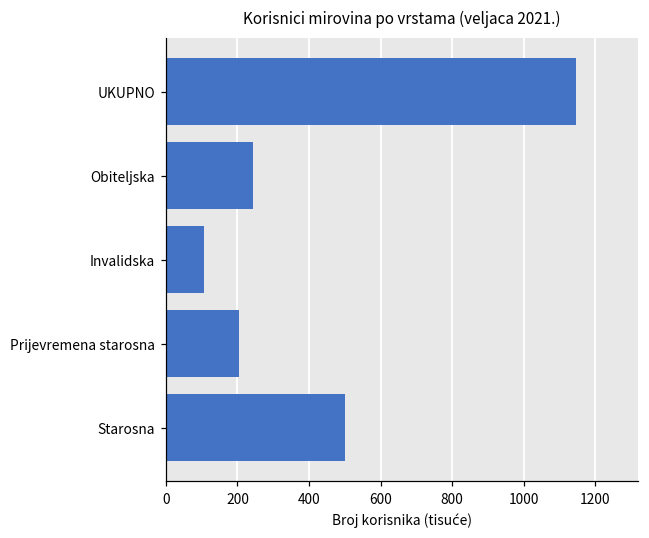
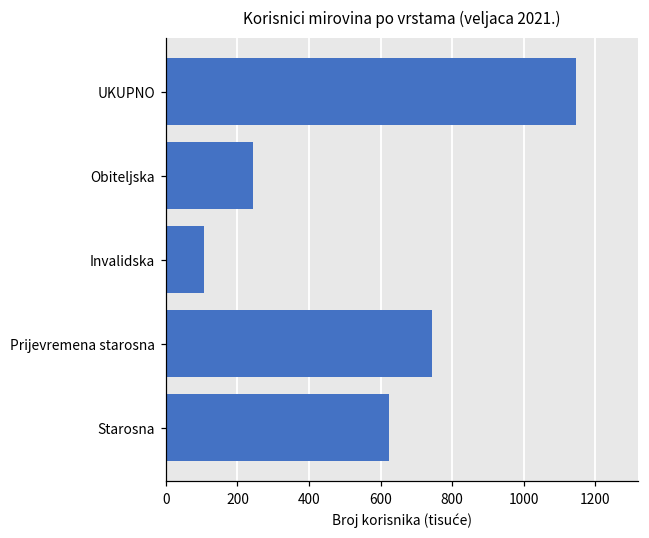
  {
    "UKUPNO": 1150,
    "Obiteljska": 240,
    "Invalidska": 110,
-   "Prijevremena starosna": 200,
-   "Starosna": 500
+   "Prijevremena starosna": 740,
+   "Starosna": 620
  }
